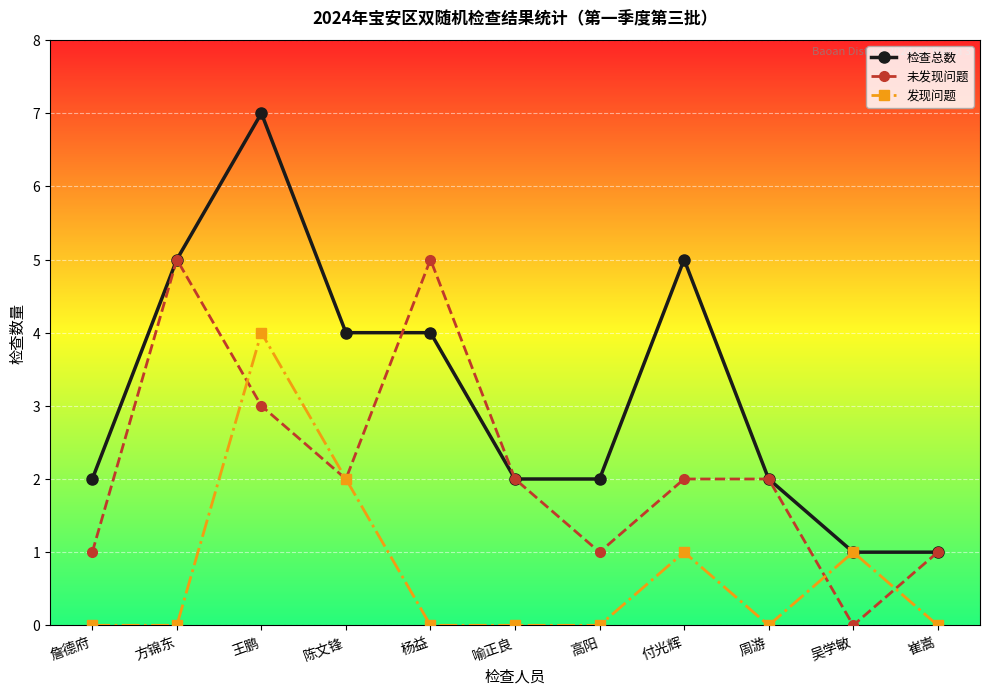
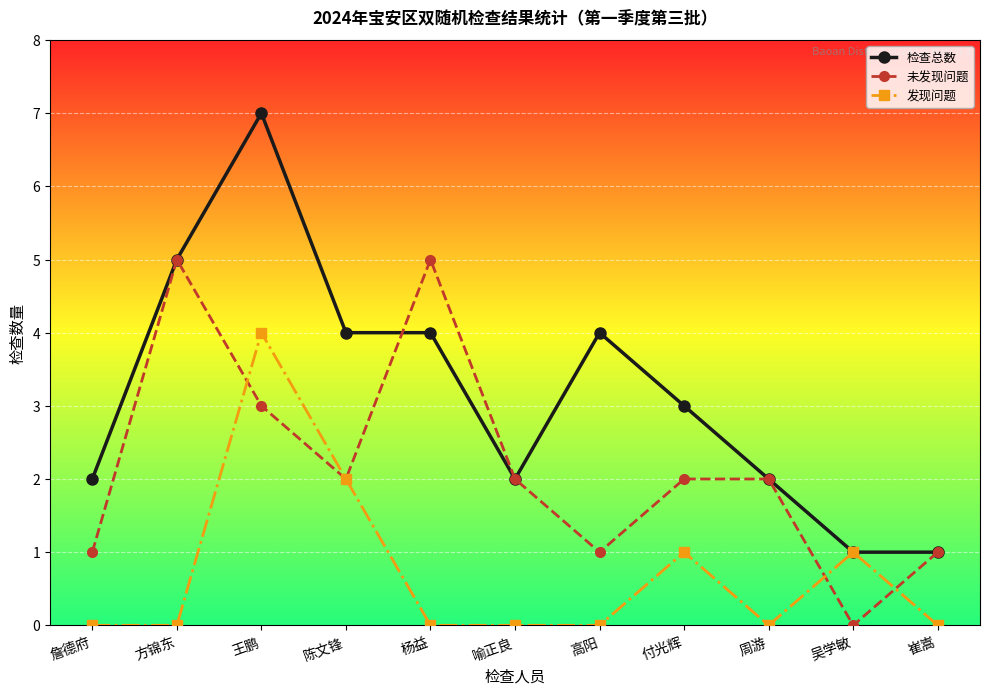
  {
    "检查总数": {
      "詹德府": 2,
      "王鹏": 7,
      "陈文锋": 4,
      "杨益": 4,
-     "高阳": 2,
-     "付光辉": 5
+     "高阳": 4,
+     "付光辉": 3
    },
    "未发现问题": {
      "詹德府": 1,
      "王鹏": 3,
      "杨益": 5,
      "高阳": 1,
      "付光辉": 2,
      "吴学敏": 0
    },
    "发现问题": {
      "詹德府": 0,
      "方锦东": 0,
      "王鹏": 4,
      "杨益": 0,
      "喻正良": 0,
      "高阳": 0,
      "付光辉": 1,
      "周游": 0,
      "崔嵩": 0
    }
  }
